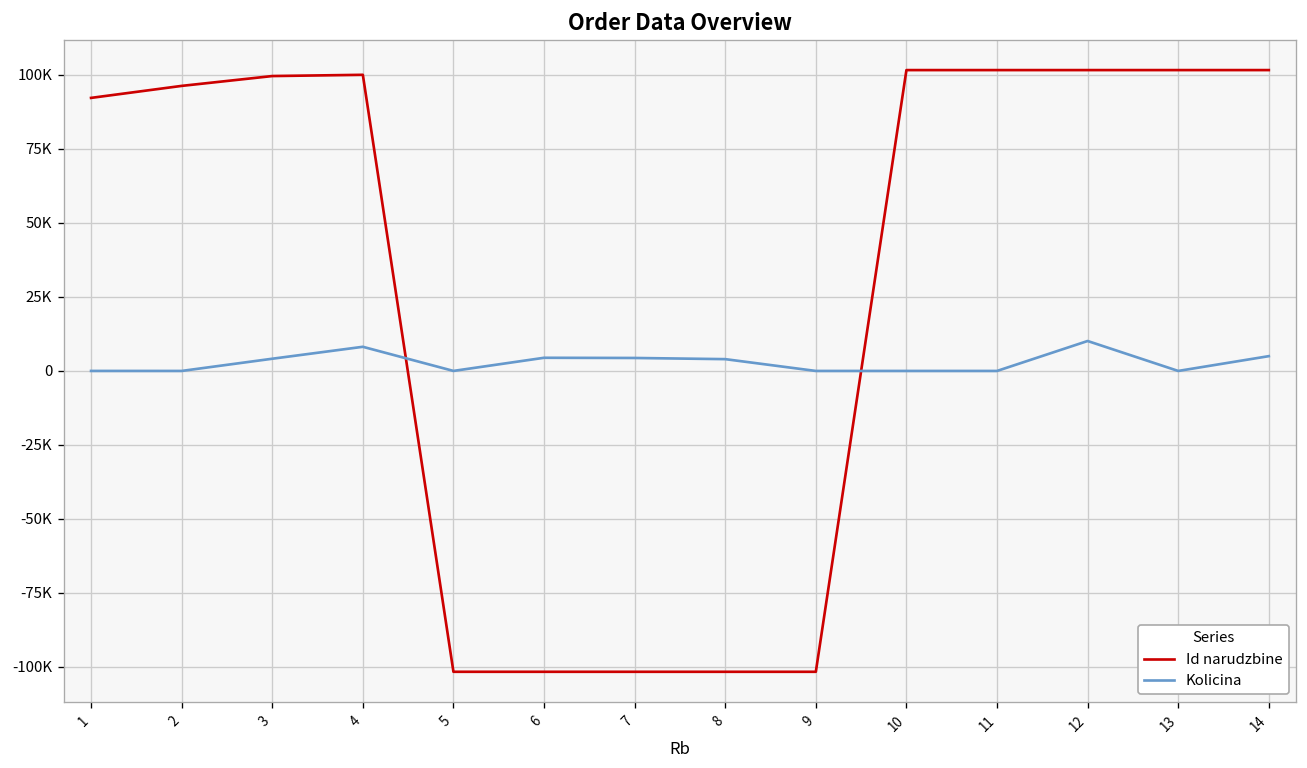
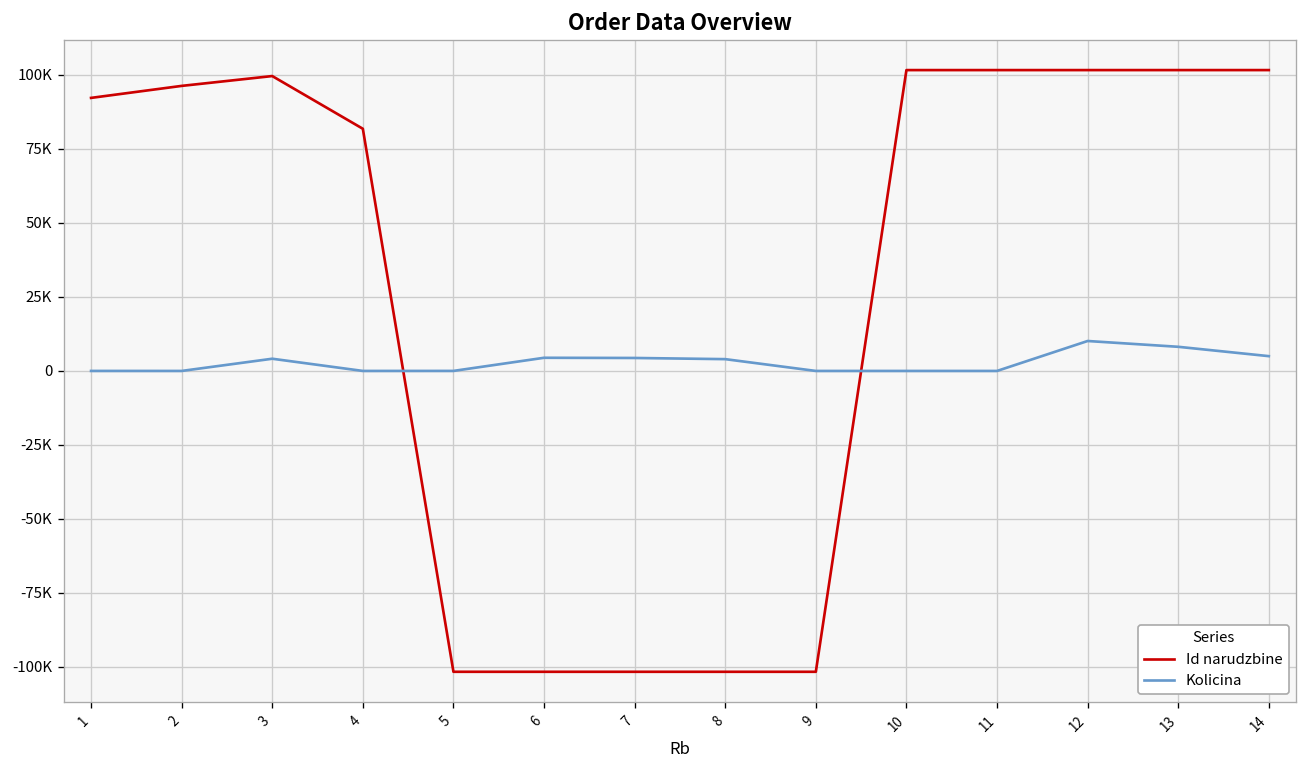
  {
    "Id narudzbine": {
      "1": 92000,
      "2": 96000,
      "3": 100000,
-     "4": 100000,
+     "4": 82000,
      "5": -102000,
      "6": -102000,
      "7": -102000,
      "8": -102000,
      "9": -102000,
      "10": 102000,
      "11": 102000,
      "12": 102000,
      "13": 102000,
      "14": 102000
    },
    "Kolicina": {
      "1": 0,
      "2": 0,
      "3": 4000,
-     "4": 8000,
+     "4": 0,
      "5": 0,
      "6": 4000,
      "7": 4000,
      "8": 4000,
      "9": 0,
      "10": 0,
      "11": 0,
      "12": 10000,
-     "13": 0,
+     "13": 8000,
      "14": 5000
    }
  }
